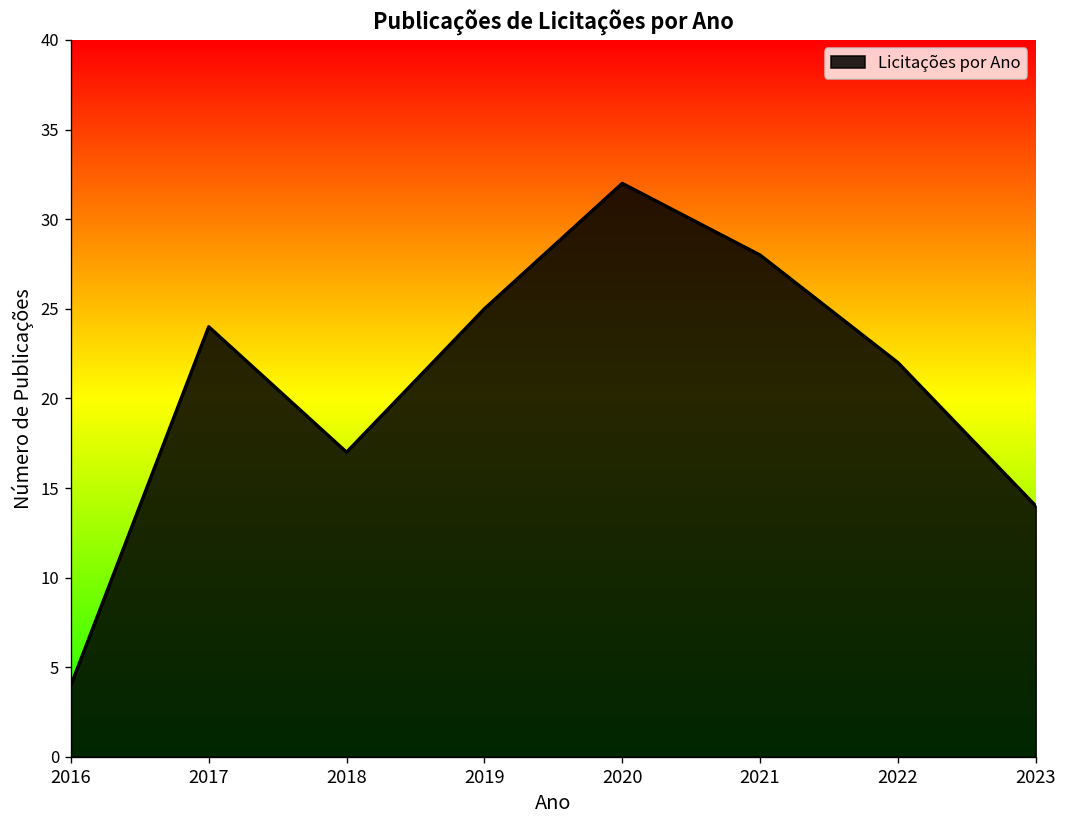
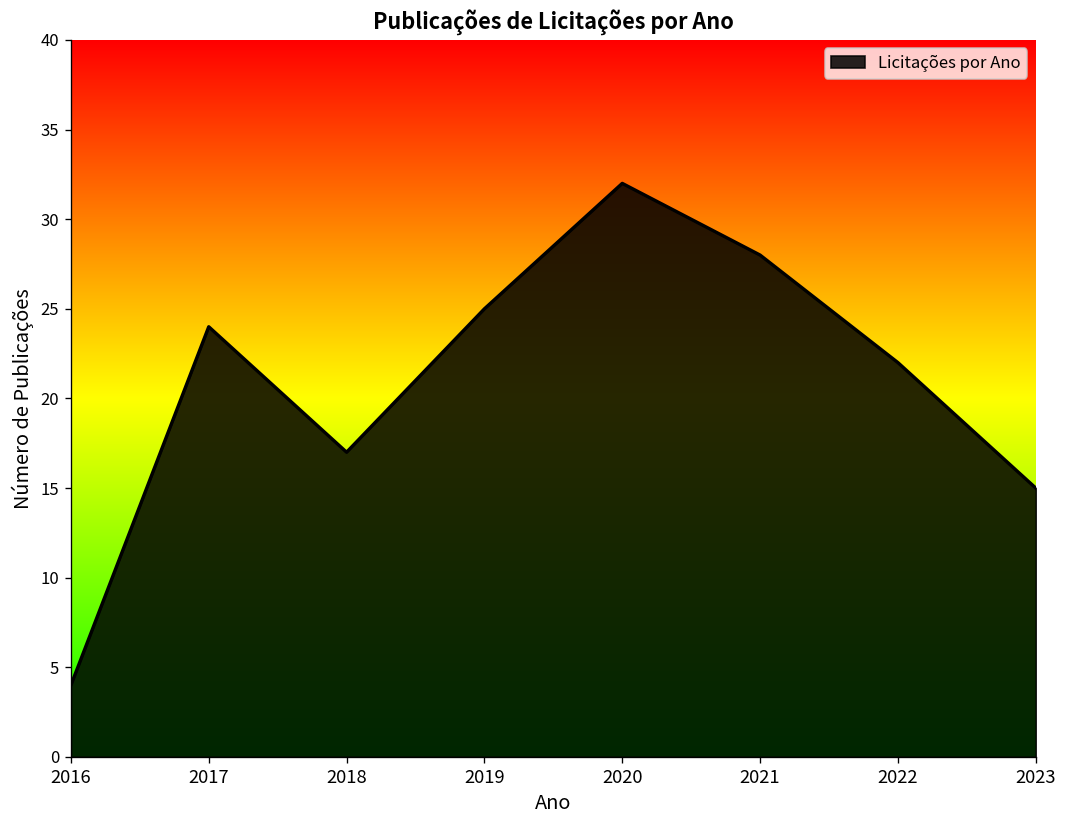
  {
    "2016": 4,
    "2017": 24,
    "2018": 17,
    "2019": 25,
    "2020": 32,
    "2021": 28,
    "2022": 22,
-   "2023": 14
+   "2023": 15
  }
